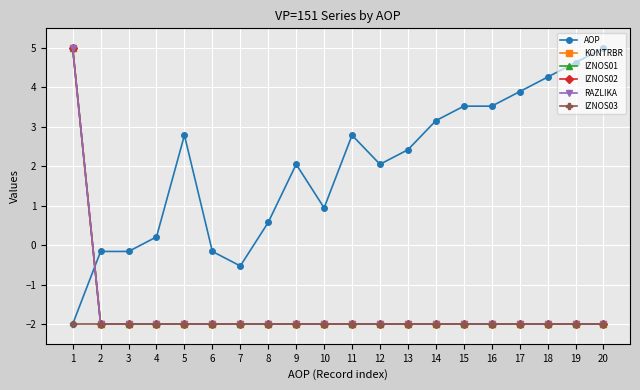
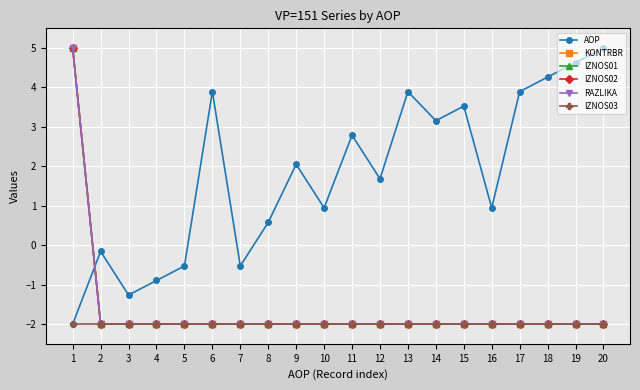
  {
    "AOP": {
      "2": -0.2,
-     "3": -0.2,
-     "4": 0.2,
-     "5": 2.8,
-     "6": -0.2,
+     "3": -1.3,
+     "4": -0.9,
+     "5": -0.5,
+     "6": 3.9,
      "7": -0.5,
      "8": 0.6,
      "9": 2.1,
      "10": 0.9,
      "11": 2.8,
-     "12": 2.1,
-     "13": 2.4,
+     "12": 1.7,
+     "13": 3.9,
      "14": 3.2,
      "15": 3.5,
-     "16": 3.5,
+     "16": 0.9,
      "17": 3.9,
      "18": 4.3
    },
    "RAZLIKA": {
      "1": 5.0
    }
  }
